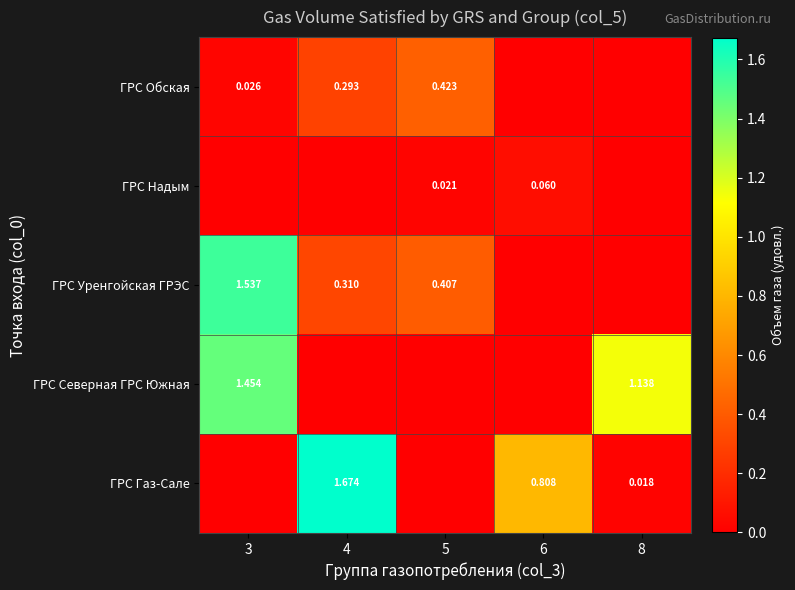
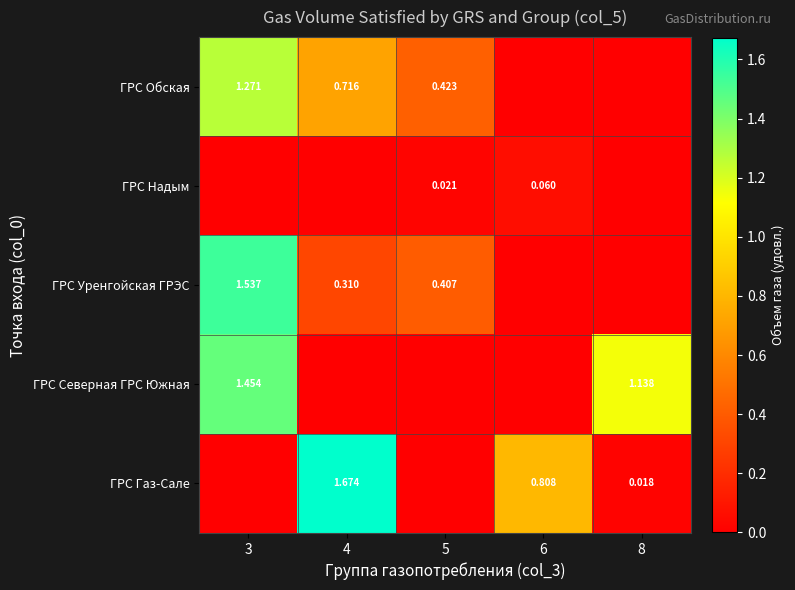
  {
    "ГРС Обская": {
-     "3": 0.026,
-     "4": 0.293,
+     "3": 1.271,
+     "4": 0.716,
      "5": 0.423
    },
    "ГРС Надым": {
      "5": 0.021,
      "6": 0.060
    },
    "ГРС Уренгойская ГРЭС": {
      "3": 1.537,
      "4": 0.310,
      "5": 0.407
    },
    "ГРС Северная ГРС Южная": {
      "3": 1.454,
      "8": 1.138
    },
    "ГРС Газ-Сале": {
      "4": 1.674,
      "6": 0.808,
      "8": 0.018
    }
  }
